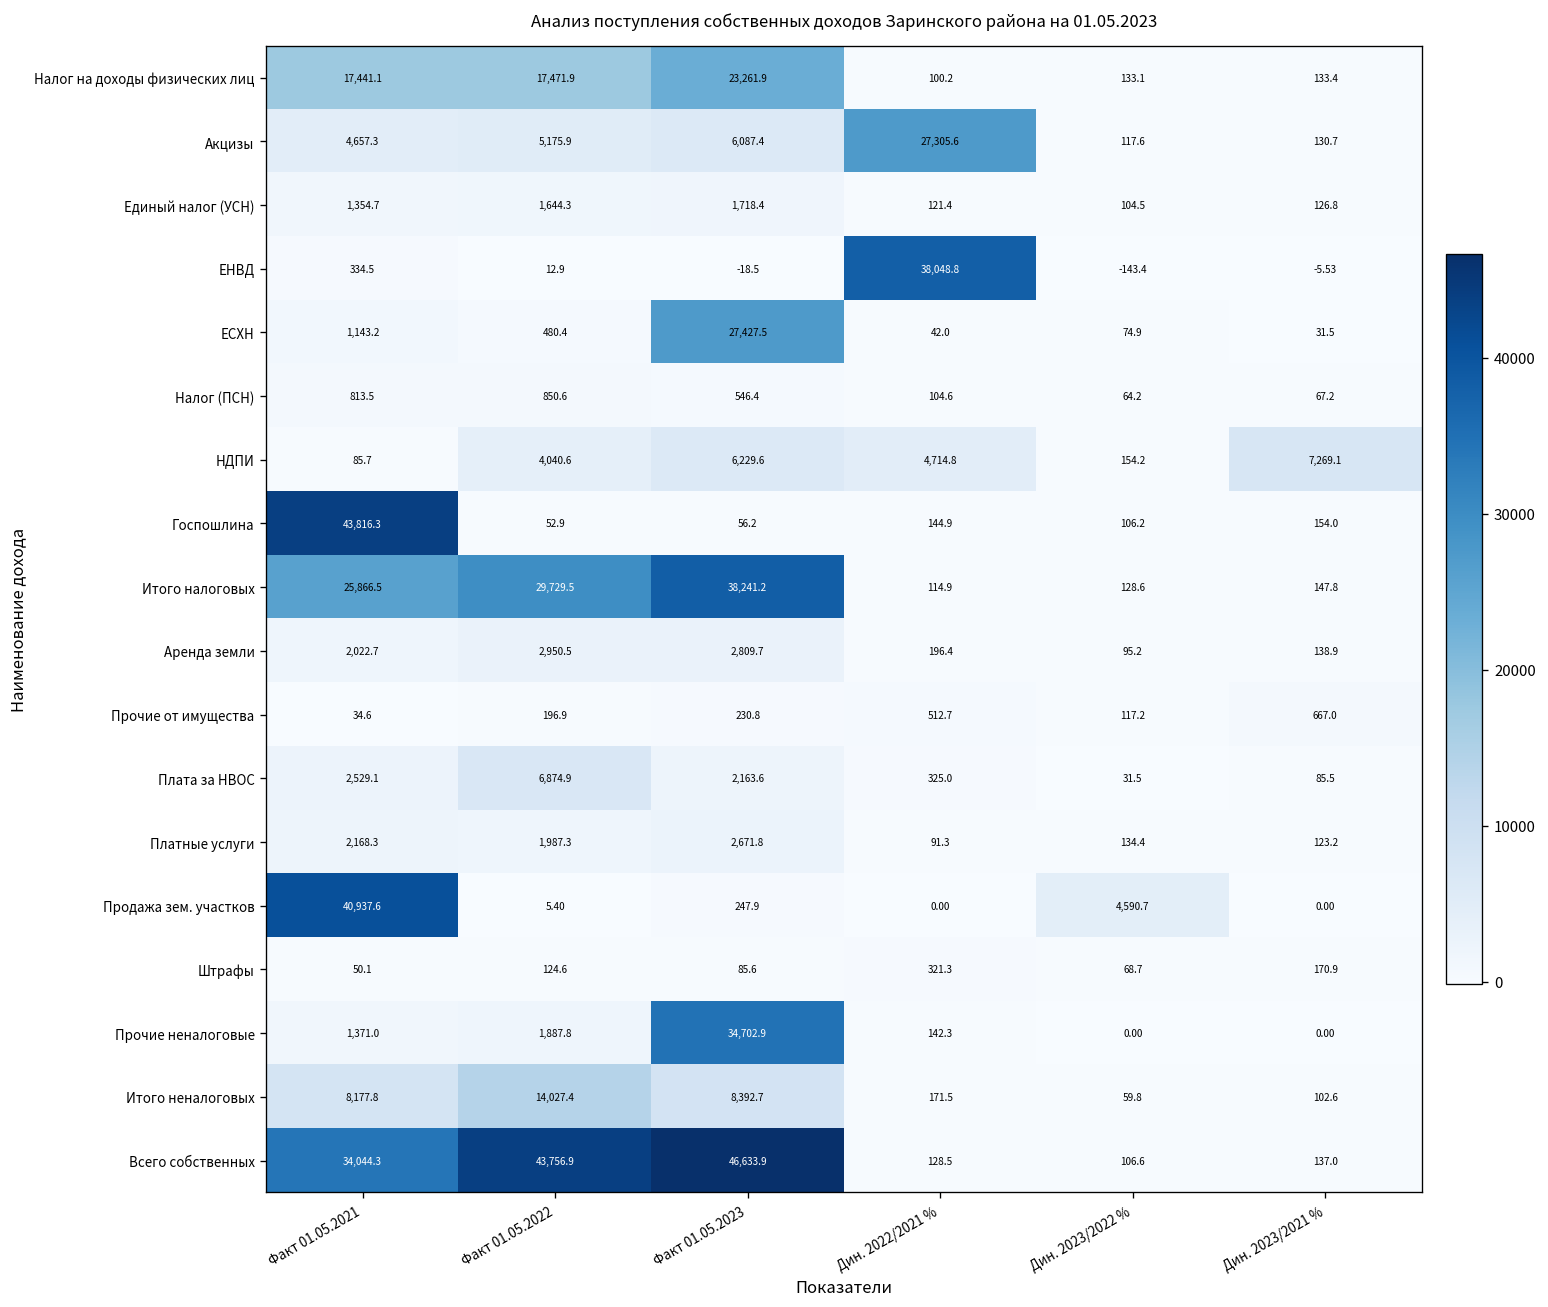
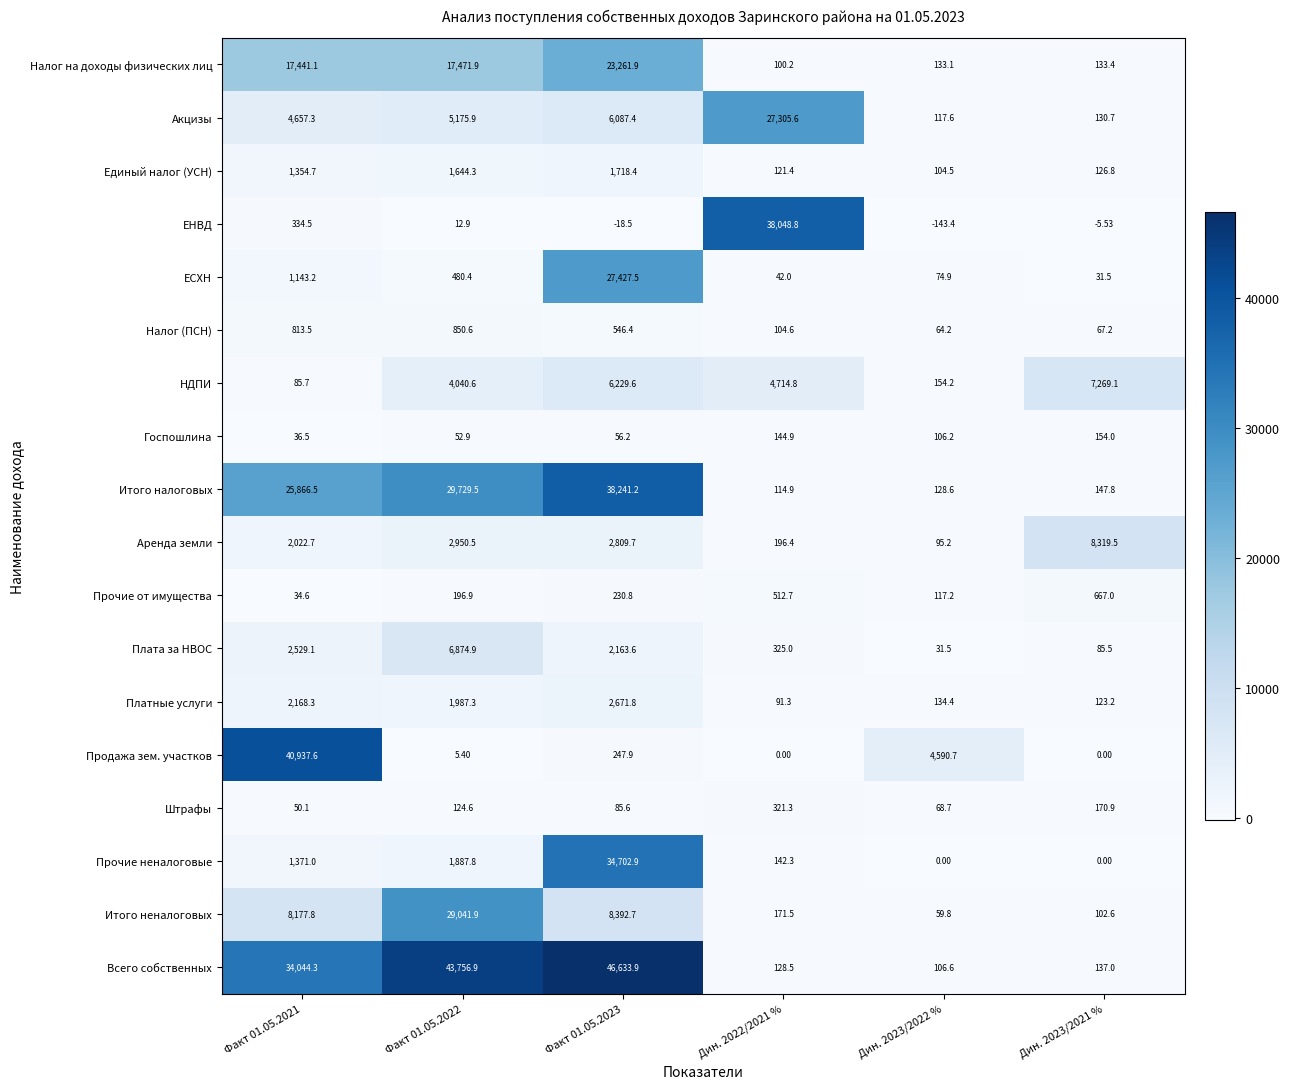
  {
    "Налог на доходы физических лиц": {
      "Факт 01.05.2021": "17,441.1",
      "Факт 01.05.2022": "17,471.9",
      "Факт 01.05.2023": "23,261.9",
      "Дин. 2022/2021 %": "100.2",
      "Дин. 2023/2022 %": "133.1",
      "Дин. 2023/2021 %": "133.4"
    },
    "Акцизы": {
      "Факт 01.05.2021": "4,657.3",
      "Факт 01.05.2022": "5,175.9",
      "Факт 01.05.2023": "6,087.4",
      "Дин. 2022/2021 %": "27,305.6",
      "Дин. 2023/2022 %": "117.6",
      "Дин. 2023/2021 %": "130.7"
    },
    "Единый налог (УСН)": {
      "Факт 01.05.2021": "1,354.7",
      "Факт 01.05.2022": "1,644.3",
      "Факт 01.05.2023": "1,718.4",
      "Дин. 2022/2021 %": "121.4",
      "Дин. 2023/2022 %": "104.5",
      "Дин. 2023/2021 %": "126.8"
    },
    "ЕНВД": {
      "Факт 01.05.2021": "334.5",
      "Факт 01.05.2022": "12.9",
      "Факт 01.05.2023": "-18.5",
      "Дин. 2022/2021 %": "38,048.8",
      "Дин. 2023/2022 %": "-143.4",
      "Дин. 2023/2021 %": "-5.53"
    },
    "ЕСХН": {
      "Факт 01.05.2021": "1,143.2",
      "Факт 01.05.2022": "480.4",
      "Факт 01.05.2023": "27,427.5",
      "Дин. 2022/2021 %": "42.0",
      "Дин. 2023/2022 %": "74.9",
      "Дин. 2023/2021 %": "31.5"
    },
    "Налог (ПСН)": {
      "Факт 01.05.2021": "813.5",
      "Факт 01.05.2022": "850.6",
      "Факт 01.05.2023": "546.4",
      "Дин. 2022/2021 %": "104.6",
      "Дин. 2023/2022 %": "64.2",
      "Дин. 2023/2021 %": "67.2"
    },
    "НДПИ": {
      "Факт 01.05.2021": "85.7",
      "Факт 01.05.2022": "4,040.6",
      "Факт 01.05.2023": "6,229.6",
      "Дин. 2022/2021 %": "4,714.8",
      "Дин. 2023/2022 %": "154.2",
      "Дин. 2023/2021 %": "7,269.1"
    },
    "Госпошлина": {
-     "Факт 01.05.2021": "43,816.3",
+     "Факт 01.05.2021": "36.5",
      "Факт 01.05.2022": "52.9",
      "Факт 01.05.2023": "56.2",
      "Дин. 2022/2021 %": "144.9",
      "Дин. 2023/2022 %": "106.2",
      "Дин. 2023/2021 %": "154.0"
    },
    "Итого налоговых": {
      "Факт 01.05.2021": "25,866.5",
      "Факт 01.05.2022": "29,729.5",
      "Факт 01.05.2023": "38,241.2",
      "Дин. 2022/2021 %": "114.9",
      "Дин. 2023/2022 %": "128.6",
      "Дин. 2023/2021 %": "147.8"
    },
    "Аренда земли": {
      "Факт 01.05.2021": "2,022.7",
      "Факт 01.05.2022": "2,950.5",
      "Факт 01.05.2023": "2,809.7",
      "Дин. 2022/2021 %": "196.4",
      "Дин. 2023/2022 %": "95.2",
-     "Дин. 2023/2021 %": "138.9"
+     "Дин. 2023/2021 %": "8,319.5"
    },
    "Прочие от имущества": {
      "Факт 01.05.2021": "34.6",
      "Факт 01.05.2022": "196.9",
      "Факт 01.05.2023": "230.8",
      "Дин. 2022/2021 %": "512.7",
      "Дин. 2023/2022 %": "117.2",
      "Дин. 2023/2021 %": "667.0"
    },
    "Плата за НВОС": {
      "Факт 01.05.2021": "2,529.1",
      "Факт 01.05.2022": "6,874.9",
      "Факт 01.05.2023": "2,163.6",
      "Дин. 2022/2021 %": "325.0",
      "Дин. 2023/2022 %": "31.5",
      "Дин. 2023/2021 %": "85.5"
    },
    "Платные услуги": {
      "Факт 01.05.2021": "2,168.3",
      "Факт 01.05.2022": "1,987.3",
      "Факт 01.05.2023": "2,671.8",
      "Дин. 2022/2021 %": "91.3",
      "Дин. 2023/2022 %": "134.4",
      "Дин. 2023/2021 %": "123.2"
    },
    "Продажа зем. участков": {
      "Факт 01.05.2021": "40,937.6",
      "Факт 01.05.2022": "5.40",
      "Факт 01.05.2023": "247.9",
      "Дин. 2022/2021 %": "0.00",
      "Дин. 2023/2022 %": "4,590.7",
      "Дин. 2023/2021 %": "0.00"
    },
    "Штрафы": {
      "Факт 01.05.2021": "50.1",
      "Факт 01.05.2022": "124.6",
      "Факт 01.05.2023": "85.6",
      "Дин. 2022/2021 %": "321.3",
      "Дин. 2023/2022 %": "68.7",
      "Дин. 2023/2021 %": "170.9"
    },
    "Прочие неналоговые": {
      "Факт 01.05.2021": "1,371.0",
      "Факт 01.05.2022": "1,887.8",
      "Факт 01.05.2023": "34,702.9",
      "Дин. 2022/2021 %": "142.3",
      "Дин. 2023/2022 %": "0.00",
      "Дин. 2023/2021 %": "0.00"
    },
    "Итого неналоговых": {
      "Факт 01.05.2021": "8,177.8",
-     "Факт 01.05.2022": "14,027.4",
+     "Факт 01.05.2022": "29,041.9",
      "Факт 01.05.2023": "8,392.7",
      "Дин. 2022/2021 %": "171.5",
      "Дин. 2023/2022 %": "59.8",
      "Дин. 2023/2021 %": "102.6"
    },
    "Всего собственных": {
      "Факт 01.05.2021": "34,044.3",
      "Факт 01.05.2022": "43,756.9",
      "Факт 01.05.2023": "46,633.9",
      "Дин. 2022/2021 %": "128.5",
      "Дин. 2023/2022 %": "106.6",
      "Дин. 2023/2021 %": "137.0"
    }
  }
